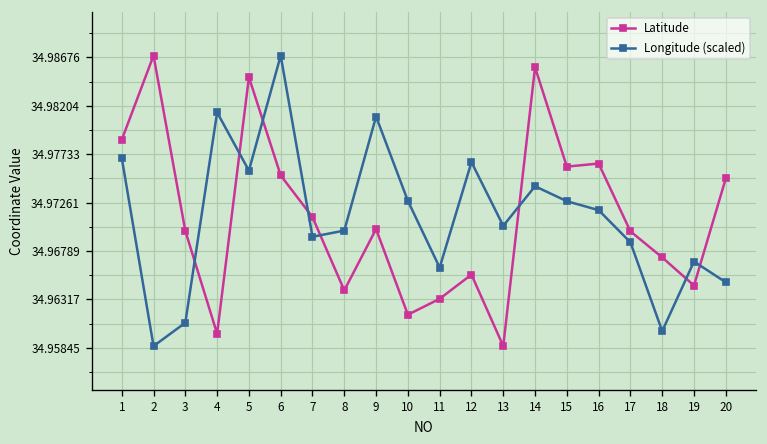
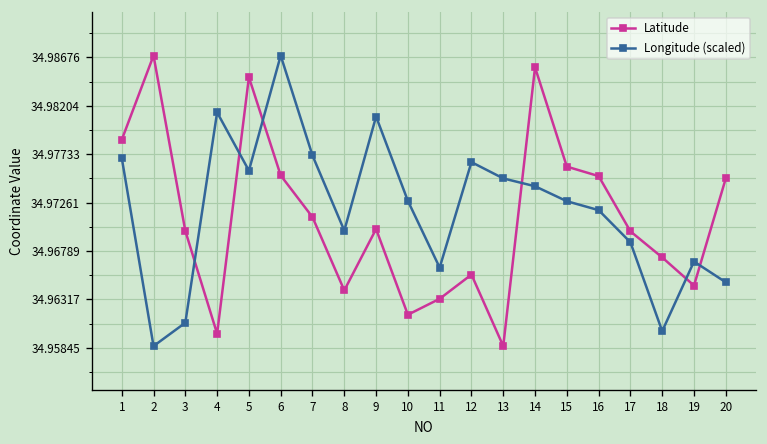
  {
    "Latitude": {
      "1": 34.979,
      "2": 34.987,
      "3": 34.970,
      "4": 34.960,
      "5": 34.985,
      "6": 34.975,
      "7": 34.971,
      "8": 34.964,
      "9": 34.970,
      "10": 34.962,
      "11": 34.963,
      "12": 34.966,
      "13": 34.959,
      "14": 34.986,
      "15": 34.976,
-     "16": 34.976,
+     "16": 34.975,
      "17": 34.970,
      "18": 34.967,
      "19": 34.965,
      "20": 34.975
    },
    "Longitude (scaled)": {
      "1": 34.977,
      "2": 34.959,
      "3": 34.961,
      "4": 34.981,
      "5": 34.976,
      "6": 34.987,
-     "7": 34.969,
+     "7": 34.977,
      "8": 34.970,
      "9": 34.981,
      "10": 34.973,
      "11": 34.966,
      "12": 34.977,
-     "13": 34.970,
+     "13": 34.975,
      "14": 34.974,
      "15": 34.973,
      "16": 34.972,
      "17": 34.969,
      "18": 34.960,
      "19": 34.967,
      "20": 34.965
    }
  }
